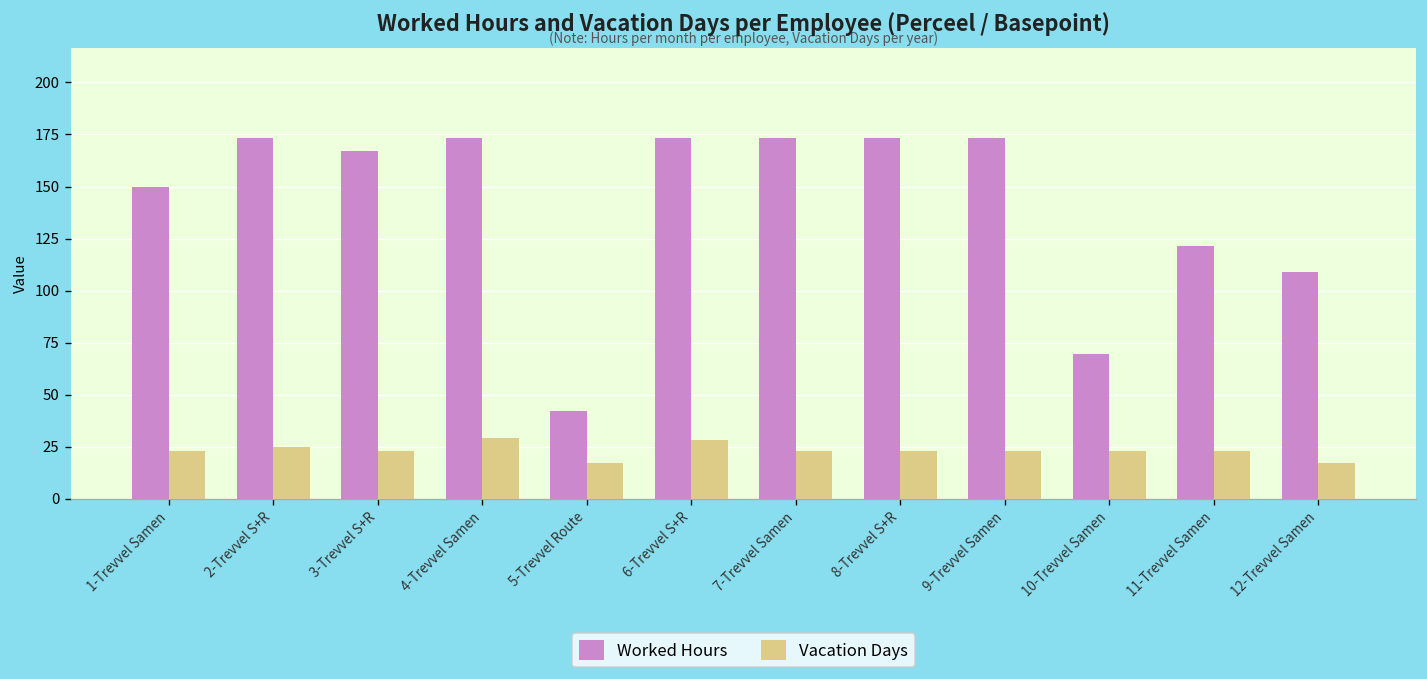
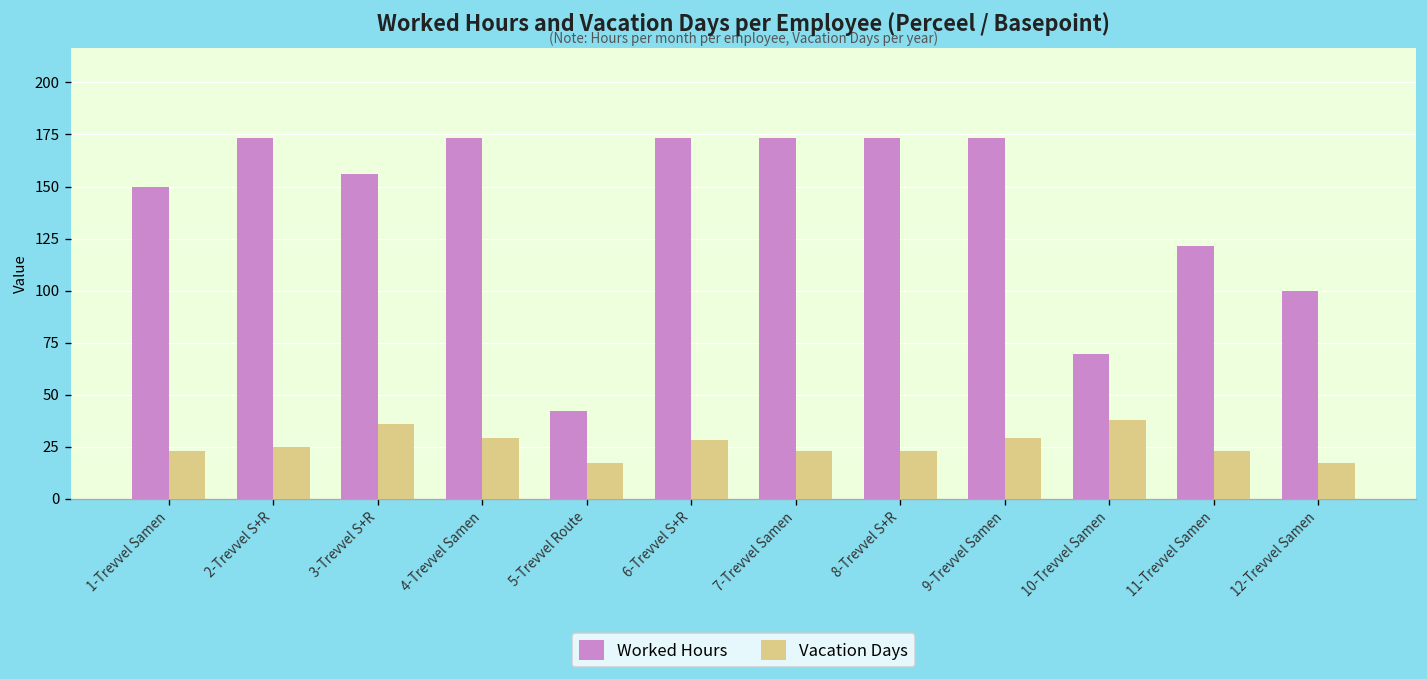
  {
    "Worked Hours": {
      "1-Trevvel Samen": 150,
      "2-Trevvel S+R": 173,
-     "3-Trevvel S+R": 167,
+     "3-Trevvel S+R": 156,
      "4-Trevvel Samen": 173,
      "5-Trevvel Route": 42,
      "6-Trevvel S+R": 173,
      "7-Trevvel Samen": 173,
      "8-Trevvel S+R": 173,
      "9-Trevvel Samen": 173,
      "10-Trevvel Samen": 69,
      "11-Trevvel Samen": 121,
-     "12-Trevvel Samen": 109
+     "12-Trevvel Samen": 100
    },
    "Vacation Days": {
      "1-Trevvel Samen": 23,
      "2-Trevvel S+R": 25,
-     "3-Trevvel S+R": 23,
+     "3-Trevvel S+R": 36,
      "4-Trevvel Samen": 29,
      "5-Trevvel Route": 17,
      "6-Trevvel S+R": 28,
      "7-Trevvel Samen": 23,
      "8-Trevvel S+R": 23,
-     "9-Trevvel Samen": 23,
-     "10-Trevvel Samen": 23,
+     "9-Trevvel Samen": 29,
+     "10-Trevvel Samen": 38,
      "11-Trevvel Samen": 23,
      "12-Trevvel Samen": 17
    }
  }
